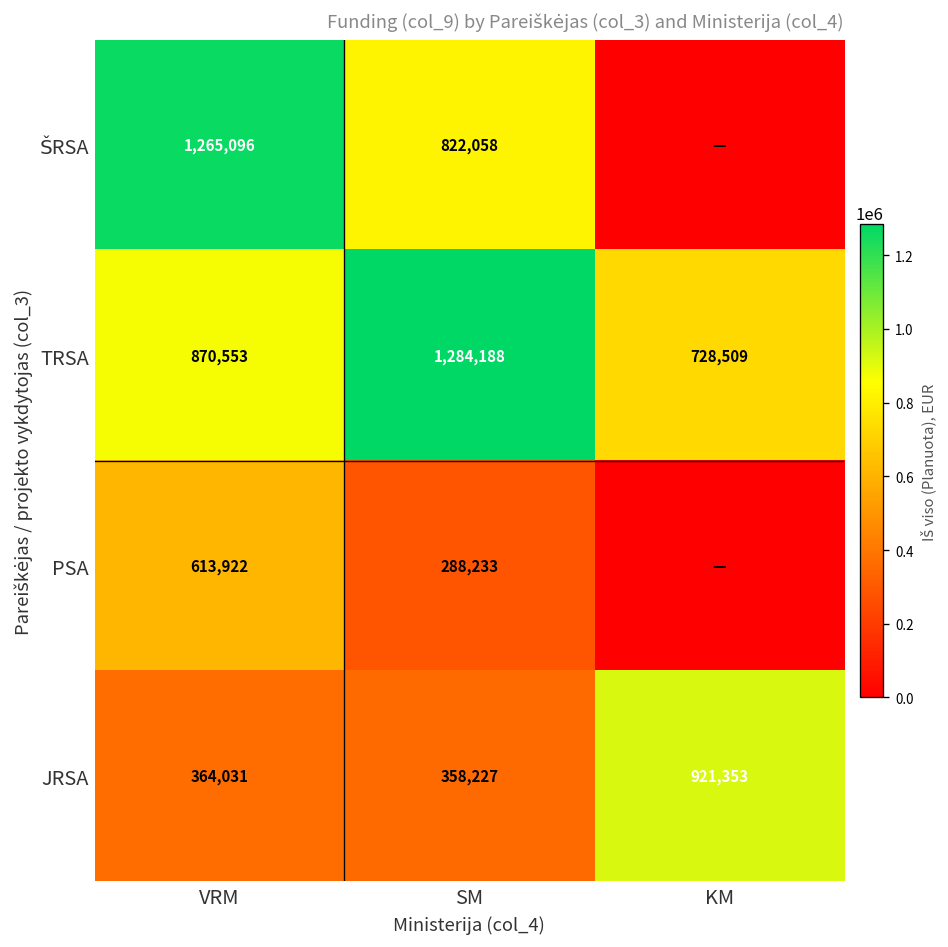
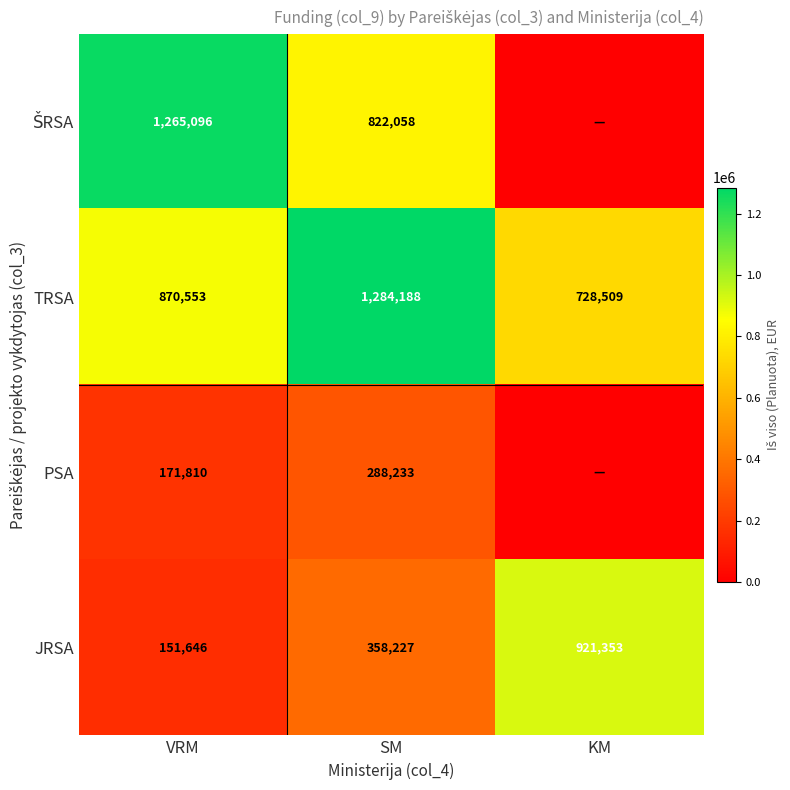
  {
    "ŠRSA": {
      "VRM": "1,265,096",
      "SM": "822,058"
    },
    "TRSA": {
      "VRM": "870,553",
      "SM": "1,284,188",
      "KM": "728,509"
    },
    "PSA": {
-     "VRM": "613,922",
+     "VRM": "171,810",
      "SM": "288,233"
    },
    "JRSA": {
-     "VRM": "364,031",
+     "VRM": "151,646",
      "SM": "358,227",
      "KM": "921,353"
    }
  }
